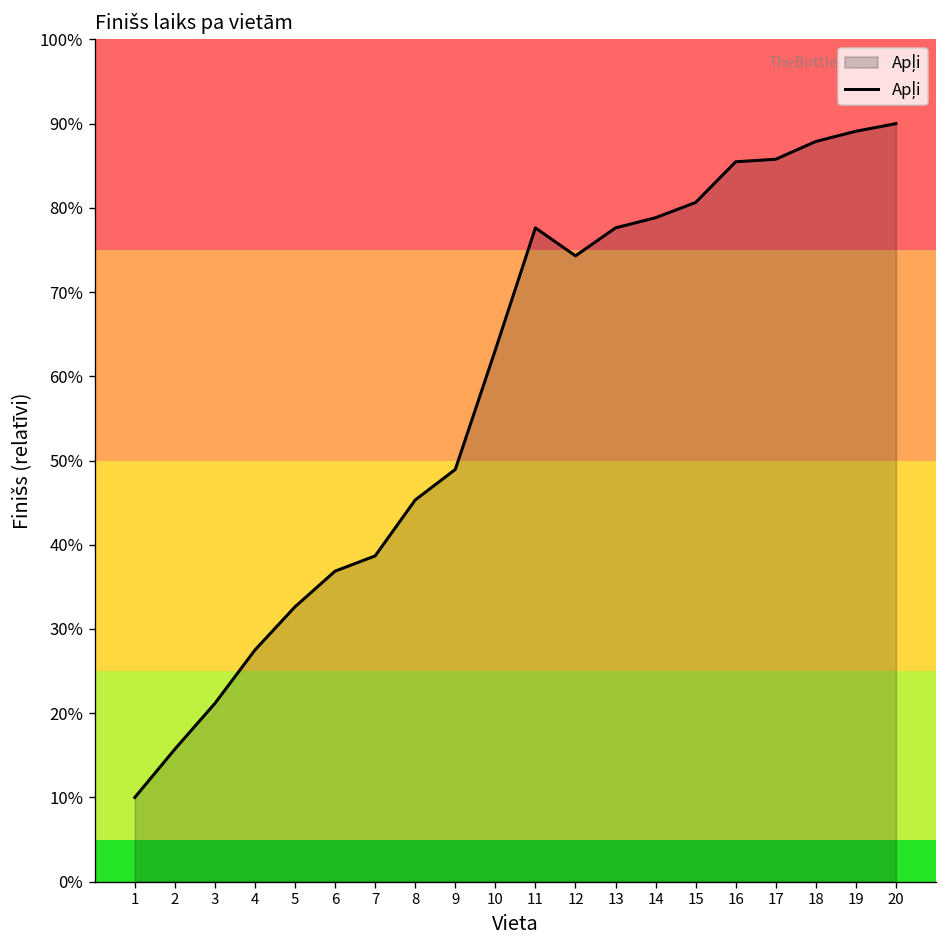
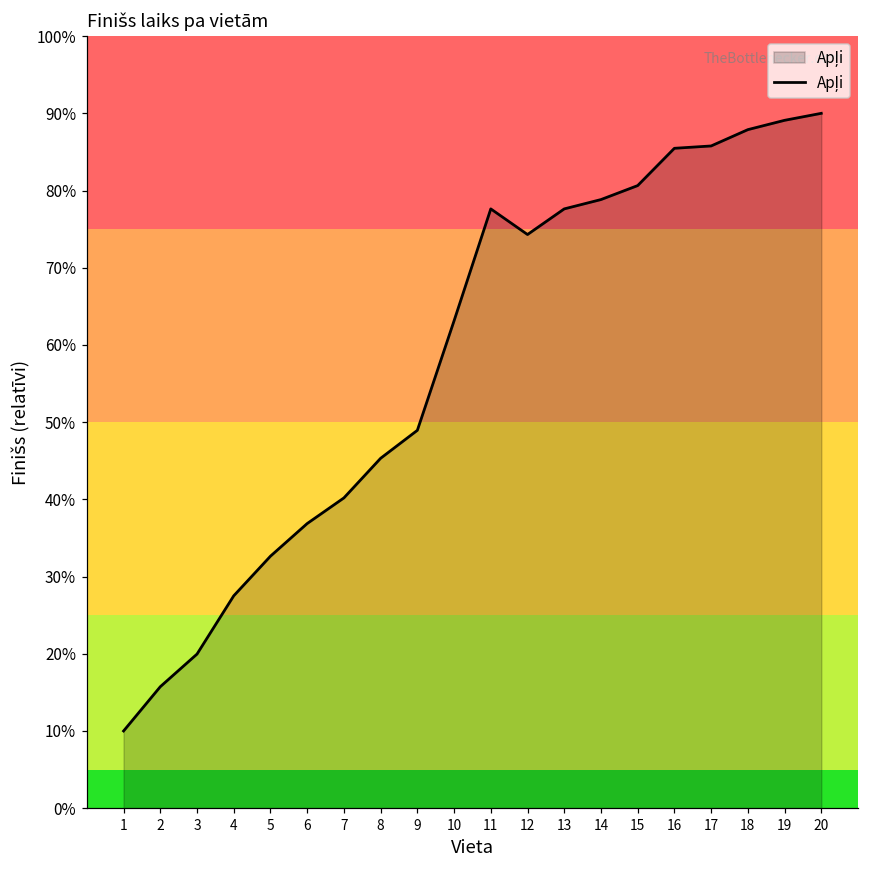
  {
    "1": "10%",
    "2": "16%",
-   "3": "21%",
+   "3": "20%",
    "4": "28%",
    "5": "33%",
    "6": "37%",
-   "7": "39%",
+   "7": "40%",
    "8": "45%",
    "9": "49%",
    "10": "63%",
    "11": "78%",
    "12": "74%",
    "13": "78%",
    "14": "79%",
    "15": "81%",
    "16": "85%",
    "17": "86%",
    "18": "88%",
    "19": "89%",
    "20": "90%"
  }
